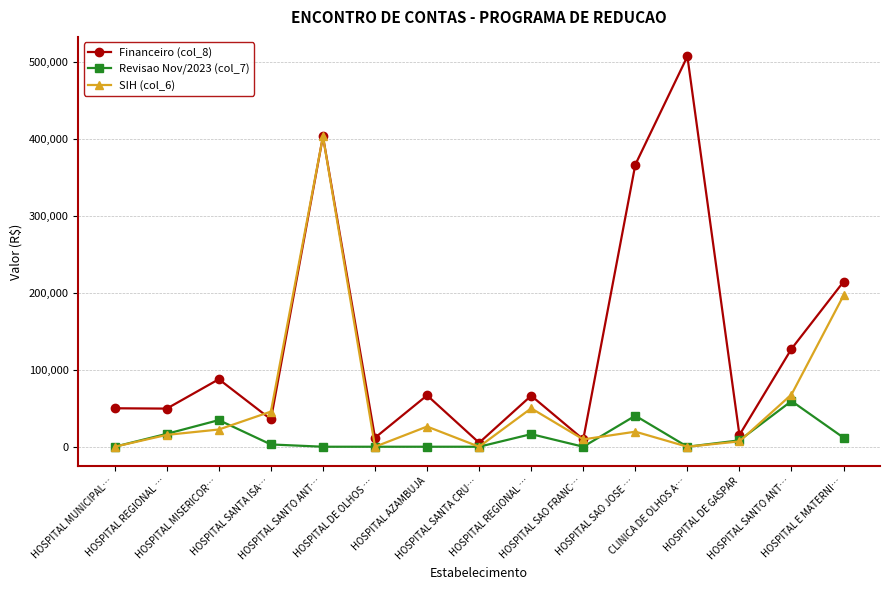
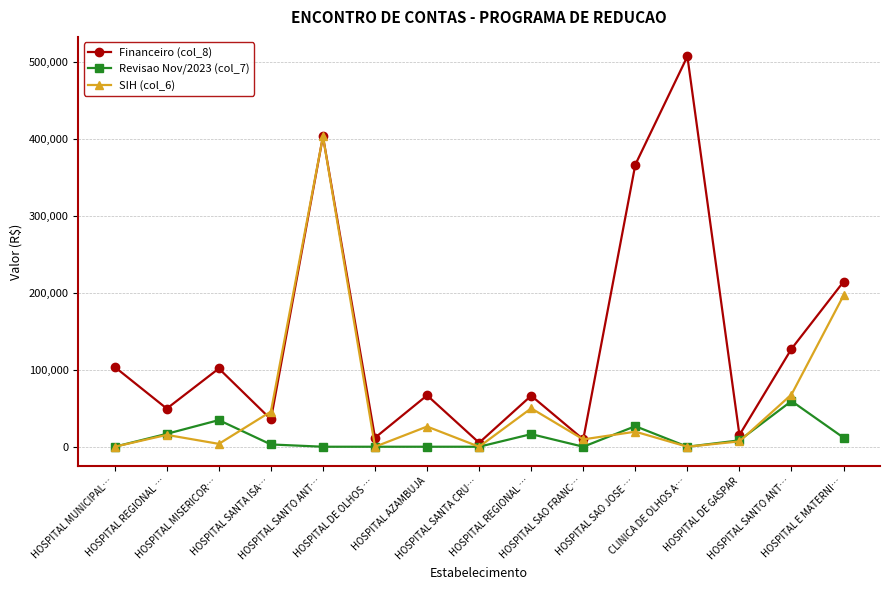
  {
    "Financeiro (col_8)": {
-     "HOSPITAL MUNICIPAL…": "50,000",
-     "HOSPITAL MISERICOR…": "90,000",
+     "HOSPITAL MUNICIPAL…": "100,000",
+     "HOSPITAL MISERICOR…": "100,000",
      "HOSPITAL SANTA ISA…": "40,000",
      "HOSPITAL DE OLHOS …": "10,000",
      "HOSPITAL AZAMBUJA": "70,000",
      "HOSPITAL SANTA CRU…": "10,000",
      "HOSPITAL SAO JOSE …": "370,000",
      "CLINICA DE OLHOS A…": "510,000",
      "HOSPITAL DE GASPAR": "20,000",
      "HOSPITAL E MATERNI…": "210,000"
    },
    "Revisao Nov/2023 (col_7)": {
      "HOSPITAL MISERICOR…": "30,000",
      "HOSPITAL SANTA ISA…": "0",
      "HOSPITAL AZAMBUJA": "0",
      "HOSPITAL SAO FRANC…": "0",
-     "HOSPITAL SAO JOSE …": "40,000",
+     "HOSPITAL SAO JOSE …": "30,000",
      "HOSPITAL E MATERNI…": "10,000"
    },
    "SIH (col_6)": {
-     "HOSPITAL MISERICOR…": "20,000",
+     "HOSPITAL MISERICOR…": "0",
      "HOSPITAL SANTA ISA…": "50,000",
      "HOSPITAL AZAMBUJA": "30,000",
      "HOSPITAL SAO JOSE …": "20,000",
      "HOSPITAL E MATERNI…": "200,000"
    }
  }
